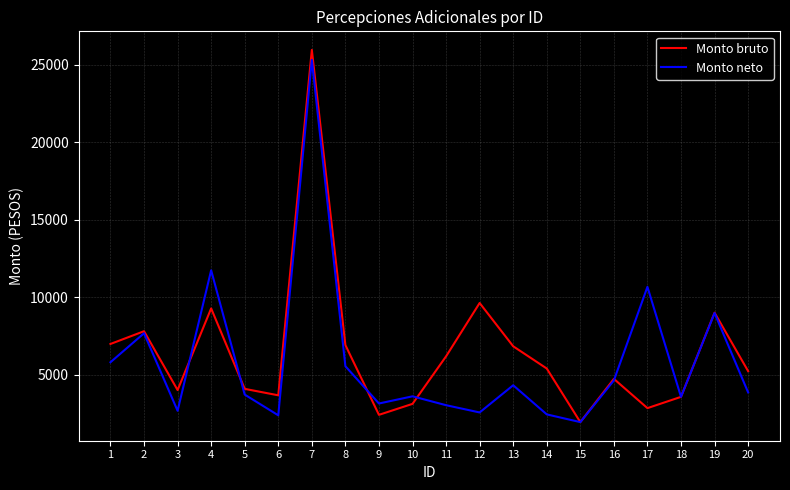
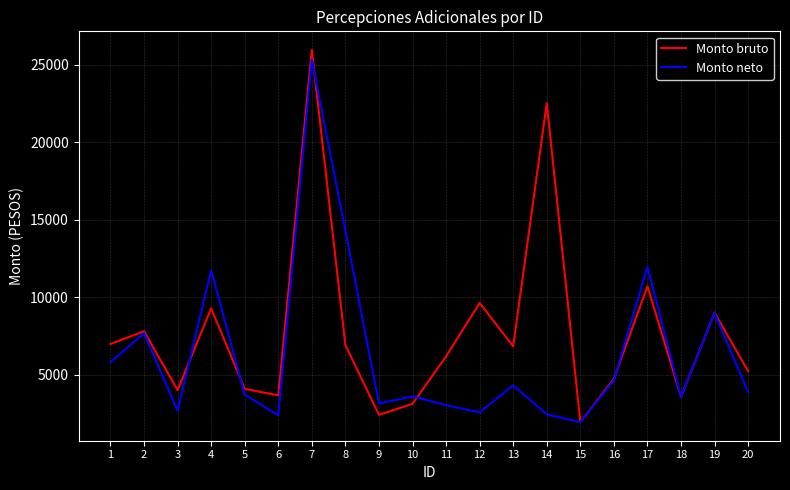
  {
    "Monto bruto": {
      "1": 7000,
      "3": 4000,
      "4": 9300,
      "5": 4100,
      "6": 3700,
      "7": 26000,
      "8": 6900,
      "9": 2400,
      "10": 3100,
      "11": 6200,
      "12": 9600,
      "13": 6800,
-     "14": 5400,
-     "17": 2800,
+     "14": 22500,
+     "17": 10700,
      "20": 5200
    },
    "Monto neto": {
      "1": 5800,
      "3": 2700,
      "4": 11700,
      "5": 3700,
      "6": 2400,
      "7": 25300,
-     "8": 5500,
+     "8": 14300,
      "9": 3100,
      "10": 3600,
      "11": 3000,
      "12": 2600,
      "13": 4300,
      "14": 2400,
-     "17": 10700,
+     "17": 12000,
      "20": 3900
    }
  }
